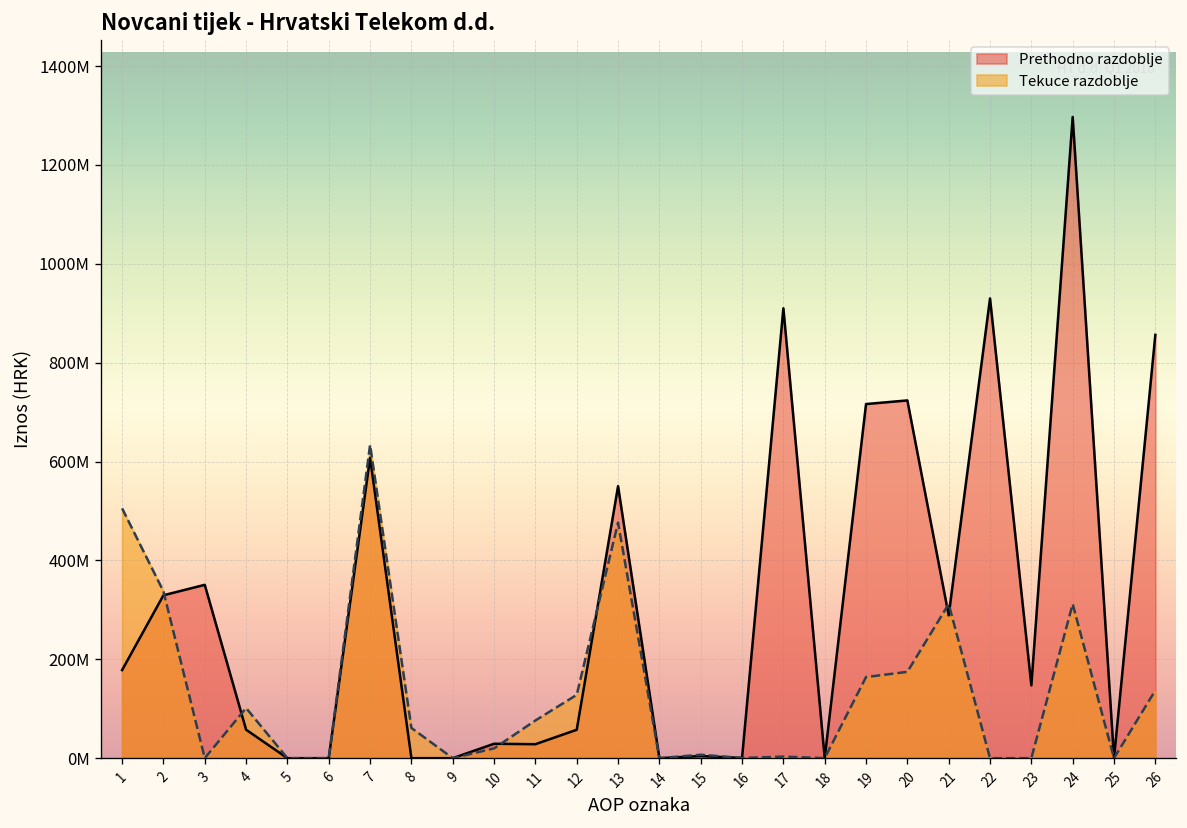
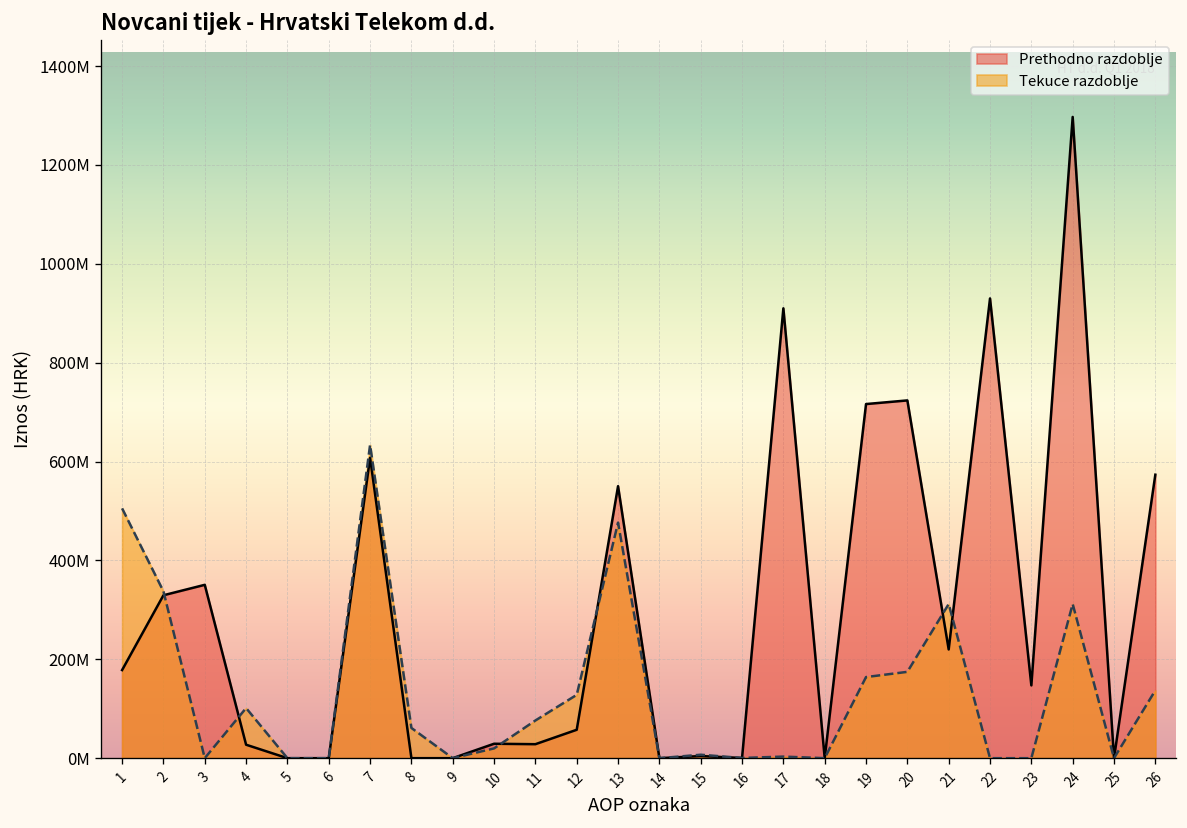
  {
    "Prethodno razdoblje": {
      "1": 180000000,
      "2": 330000000,
      "3": 350000000,
-     "4": 60000000,
+     "4": 30000000,
      "7": 610000000,
      "8": 0,
      "10": 30000000,
      "11": 30000000,
      "12": 60000000,
      "13": 550000000,
      "17": 910000000,
      "19": 720000000,
      "20": 720000000,
-     "21": 290000000,
+     "21": 220000000,
      "22": 930000000,
      "23": 150000000,
      "24": 1300000000,
-     "26": 860000000
+     "26": 570000000
    },
    "Tekuce razdoblje": {
      "1": 510000000,
      "2": 340000000,
      "3": 0,
      "4": 100000000,
      "7": 630000000,
      "8": 60000000,
      "10": 20000000,
      "11": 80000000,
      "12": 130000000,
      "13": 480000000,
      "17": 0,
      "19": 160000000,
      "20": 170000000,
      "21": 310000000,
      "22": 0,
      "23": 0,
      "24": 310000000,
      "26": 140000000
    }
  }
